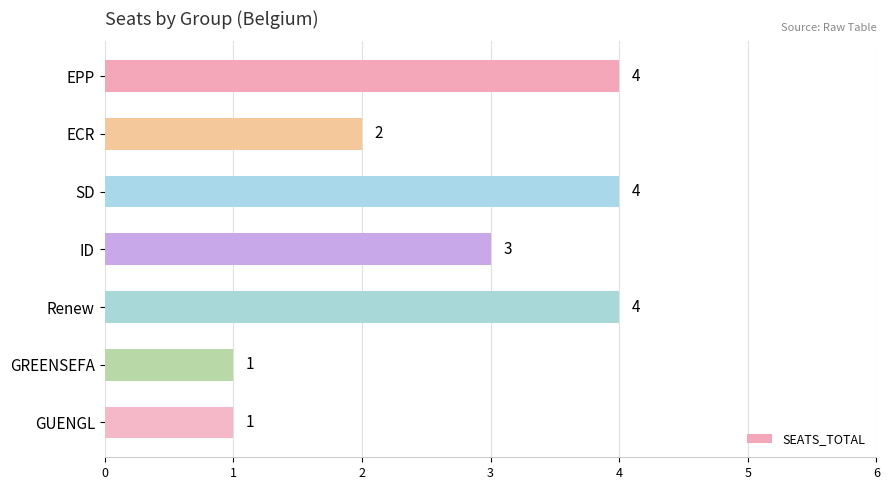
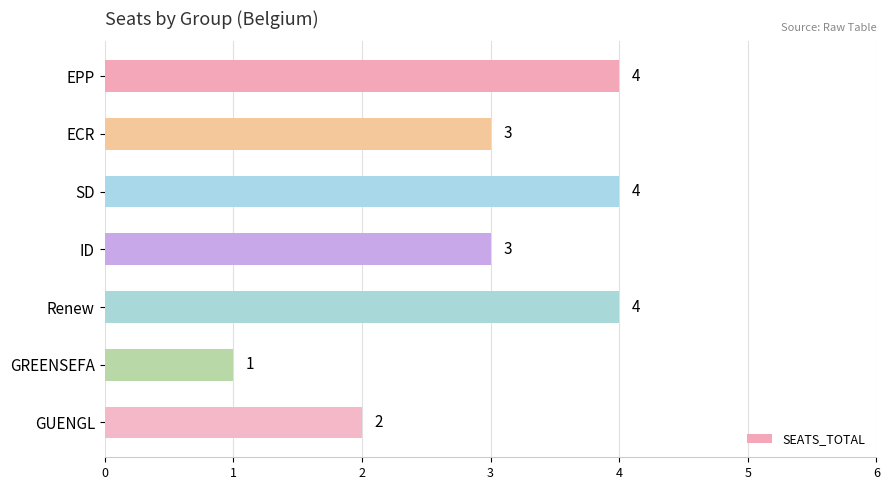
  {
    "EPP": 4,
-   "ECR": 2,
+   "ECR": 3,
    "SD": 4,
    "ID": 3,
    "Renew": 4,
    "GREENSEFA": 1,
-   "GUENGL": 1
+   "GUENGL": 2
  }
